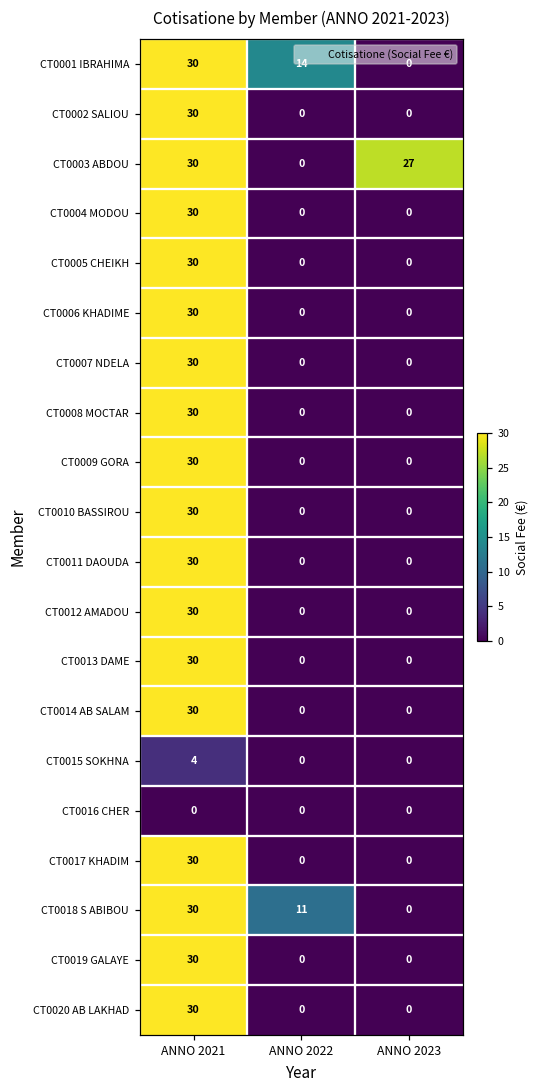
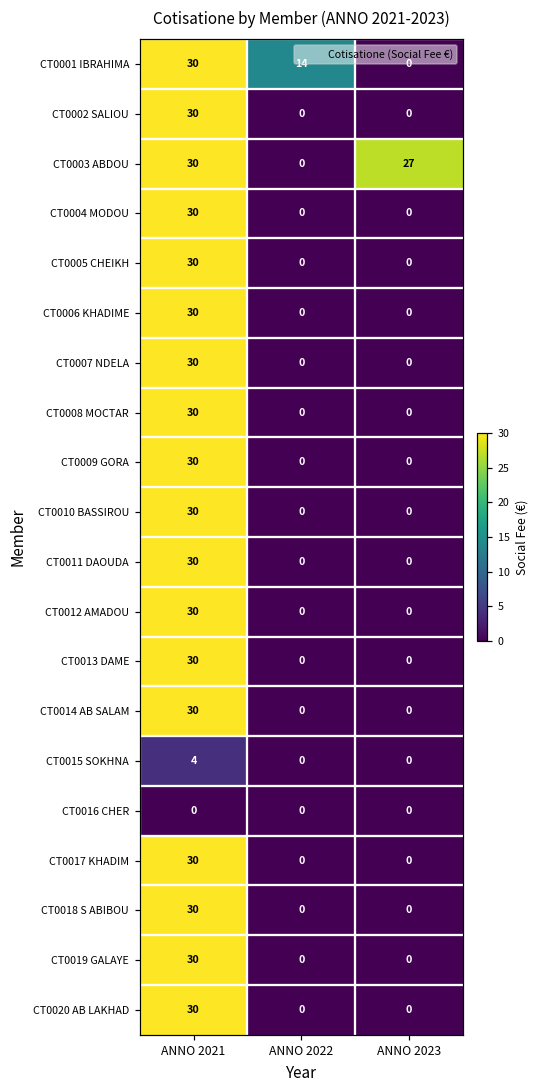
  {
    "CT0001 IBRAHIMA": {
      "ANNO 2021": 30
    },
    "CT0002 SALIOU": {
      "ANNO 2021": 30,
      "ANNO 2022": 0,
      "ANNO 2023": 0
    },
    "CT0003 ABDOU": {
      "ANNO 2021": 30,
      "ANNO 2022": 0,
      "ANNO 2023": 27
    },
    "CT0004 MODOU": {
      "ANNO 2021": 30,
      "ANNO 2022": 0,
      "ANNO 2023": 0
    },
    "CT0005 CHEIKH": {
      "ANNO 2021": 30,
      "ANNO 2022": 0,
      "ANNO 2023": 0
    },
    "CT0006 KHADIME": {
      "ANNO 2021": 30,
      "ANNO 2022": 0,
      "ANNO 2023": 0
    },
    "CT0007 NDELA": {
      "ANNO 2021": 30,
      "ANNO 2022": 0,
      "ANNO 2023": 0
    },
    "CT0008 MOCTAR": {
      "ANNO 2021": 30,
      "ANNO 2022": 0,
      "ANNO 2023": 0
    },
    "CT0009 GORA": {
      "ANNO 2021": 30,
      "ANNO 2022": 0,
      "ANNO 2023": 0
    },
    "CT0010 BASSIROU": {
      "ANNO 2021": 30,
      "ANNO 2022": 0,
      "ANNO 2023": 0
    },
    "CT0011 DAOUDA": {
      "ANNO 2021": 30,
      "ANNO 2022": 0,
      "ANNO 2023": 0
    },
    "CT0012 AMADOU": {
      "ANNO 2021": 30,
      "ANNO 2022": 0,
      "ANNO 2023": 0
    },
    "CT0013 DAME": {
      "ANNO 2021": 30,
      "ANNO 2022": 0,
      "ANNO 2023": 0
    },
    "CT0014 AB SALAM": {
      "ANNO 2021": 30,
      "ANNO 2022": 0,
      "ANNO 2023": 0
    },
    "CT0015 SOKHNA": {
      "ANNO 2021": 4,
      "ANNO 2022": 0,
      "ANNO 2023": 0
    },
    "CT0016 CHER": {
      "ANNO 2021": 0,
      "ANNO 2022": 0,
      "ANNO 2023": 0
    },
    "CT0017 KHADIM": {
      "ANNO 2021": 30,
      "ANNO 2022": 0,
      "ANNO 2023": 0
    },
    "CT0018 S ABIBOU": {
      "ANNO 2021": 30,
-     "ANNO 2022": 11,
+     "ANNO 2022": 0,
      "ANNO 2023": 0
    },
    "CT0019 GALAYE": {
      "ANNO 2021": 30,
      "ANNO 2022": 0,
      "ANNO 2023": 0
    },
    "CT0020 AB LAKHAD": {
      "ANNO 2021": 30,
      "ANNO 2022": 0,
      "ANNO 2023": 0
    }
  }
